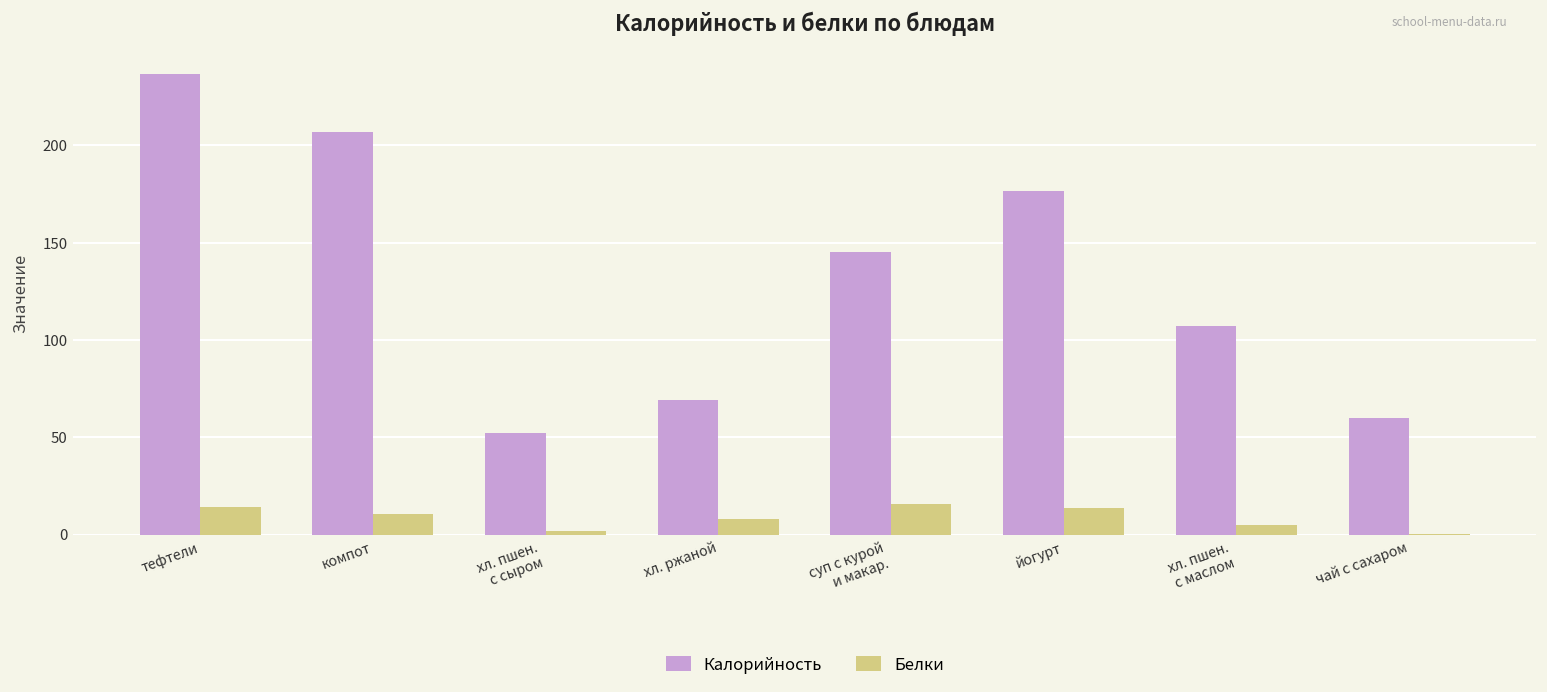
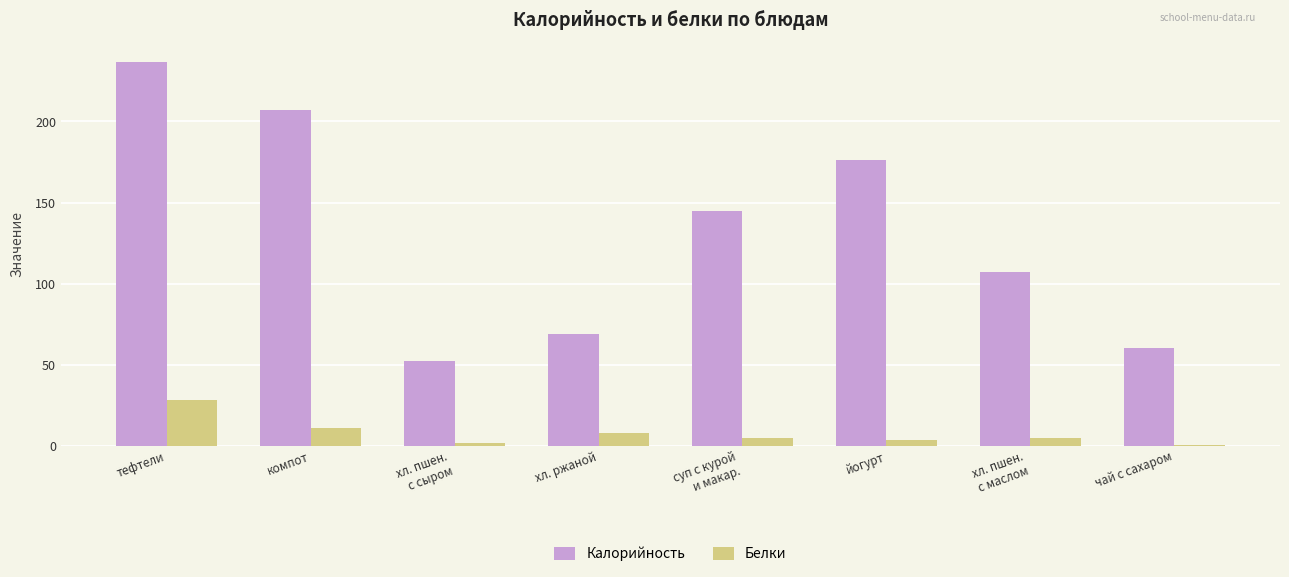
  {
    "Калорийность": {
      "тефтели": 237,
      "компот": 207,
      "хл. пшен. с сыром": 52,
      "хл. ржаной": 69,
      "суп с курой и макар.": 145,
      "йогурт": 176,
      "хл. пшен. с маслом": 107,
      "чай с сахаром": 60
    },
    "Белки": {
-     "тефтели": 14,
+     "тефтели": 28,
      "компот": 11,
      "хл. пшен. с сыром": 2,
      "хл. ржаной": 8,
-     "суп с курой и макар.": 16,
-     "йогурт": 13,
+     "суп с курой и макар.": 5,
+     "йогурт": 4,
      "хл. пшен. с маслом": 5
    }
  }
